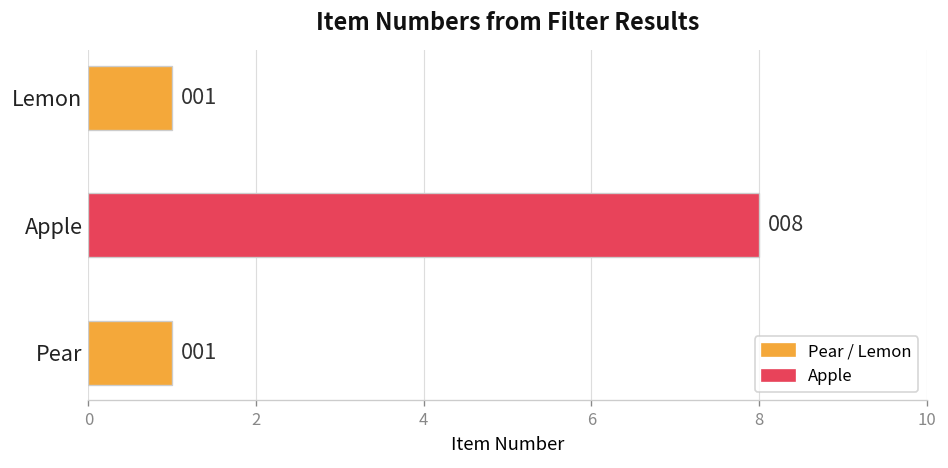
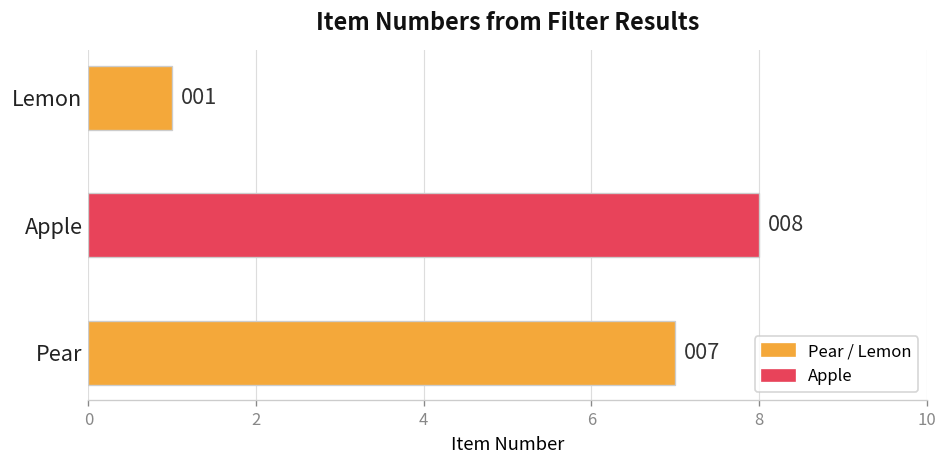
  {
    "Lemon": "001",
    "Apple": "008",
-   "Pear": "001"
+   "Pear": "007"
  }
